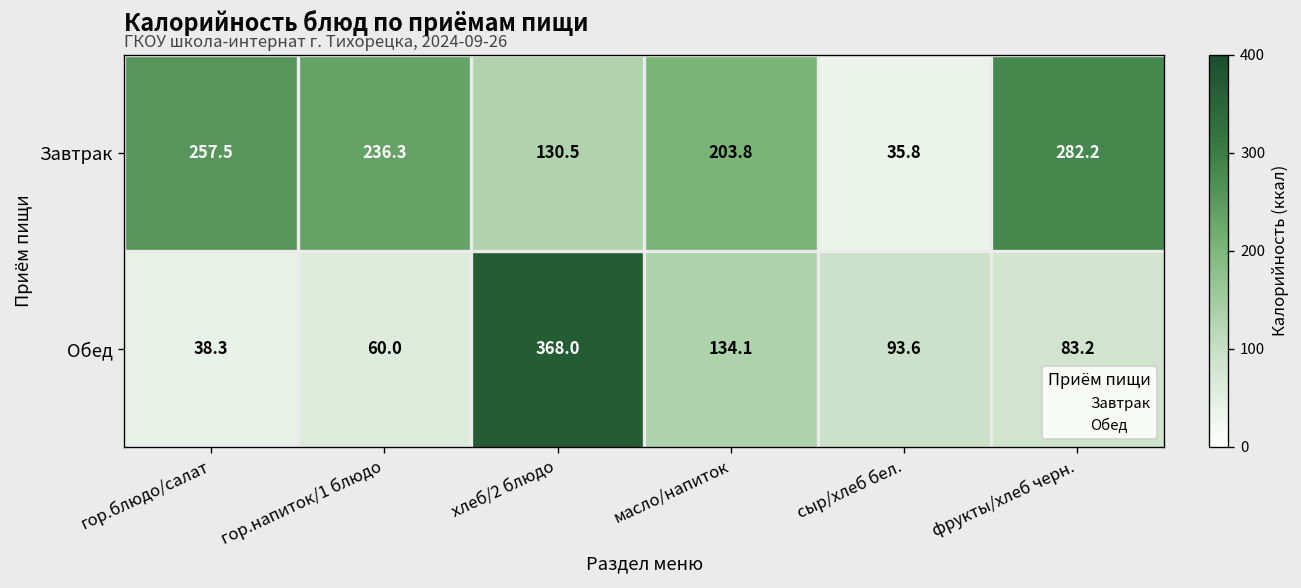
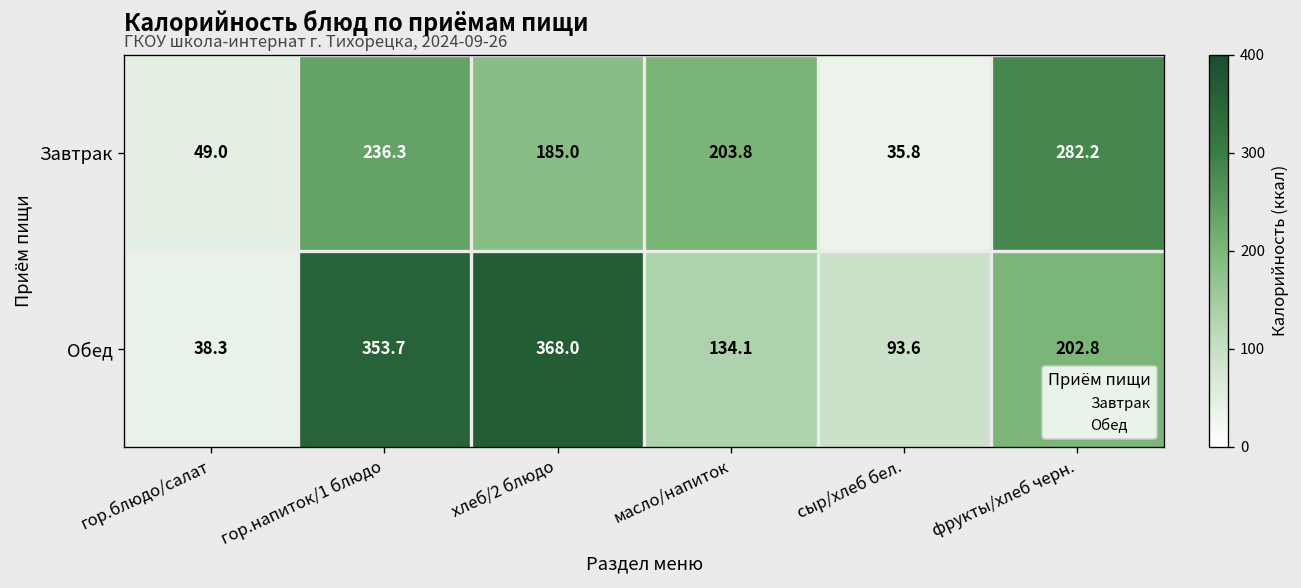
  {
    "Завтрак": {
-     "гор.блюдо/салат": 257.5,
+     "гор.блюдо/салат": 49.0,
      "гор.напиток/1 блюдо": 236.3,
-     "хлеб/2 блюдо": 130.5,
+     "хлеб/2 блюдо": 185.0,
      "масло/напиток": 203.8,
      "сыр/хлеб бел.": 35.8,
      "фрукты/хлеб черн.": 282.2
    },
    "Обед": {
      "гор.блюдо/салат": 38.3,
-     "гор.напиток/1 блюдо": 60.0,
+     "гор.напиток/1 блюдо": 353.7,
      "хлеб/2 блюдо": 368.0,
      "масло/напиток": 134.1,
      "сыр/хлеб бел.": 93.6,
-     "фрукты/хлеб черн.": 83.2
+     "фрукты/хлеб черн.": 202.8
    }
  }
